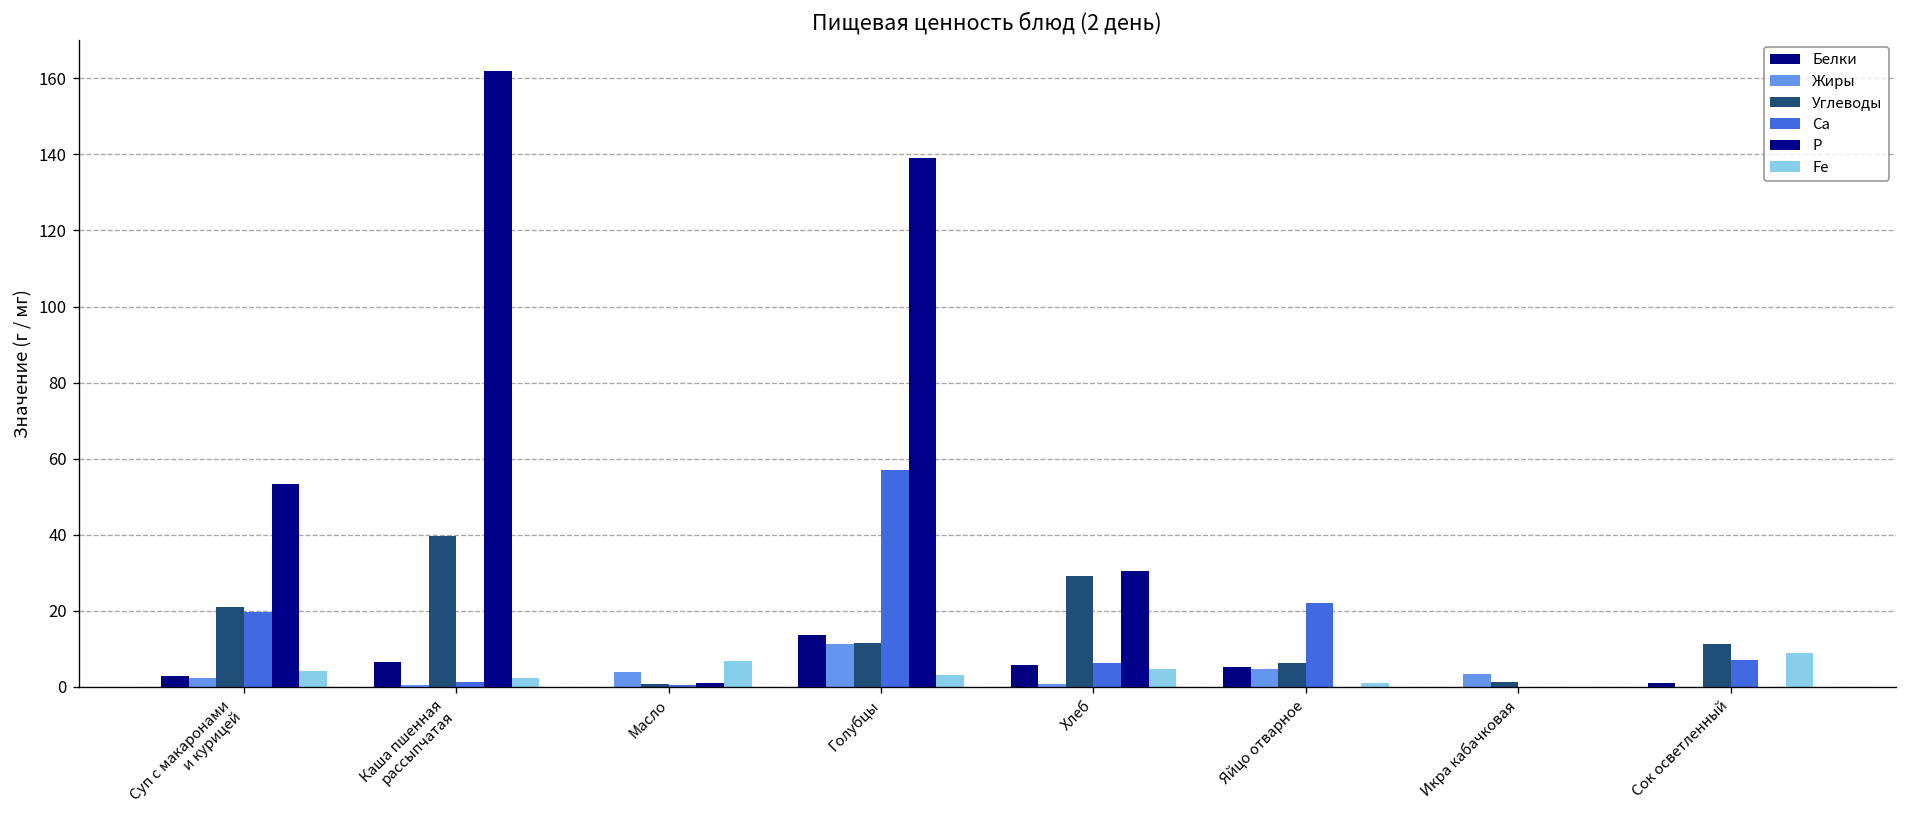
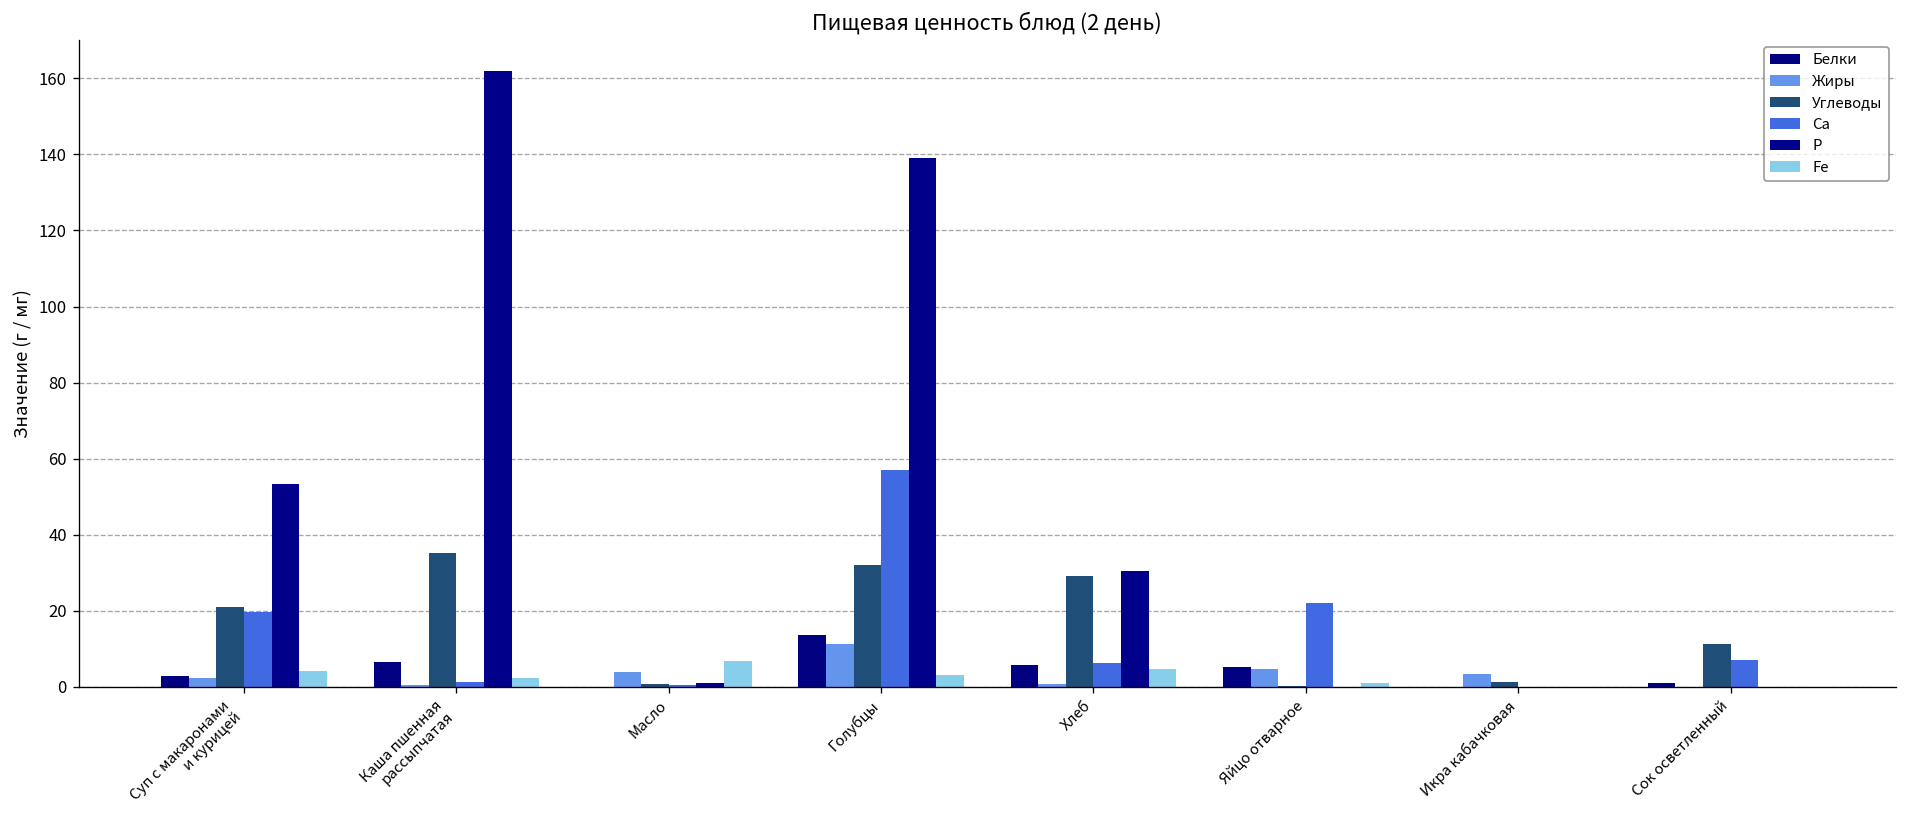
  {
    "Углеводы": {
      "Суп с макаронами и курицей": 21,
-     "Каша пшенная рассыпчатая": 40,
-     "Голубцы": 12,
+     "Каша пшенная рассыпчатая": 35,
+     "Голубцы": 32,
      "Хлеб": 29,
-     "Яйцо отварное": 6,
+     "Яйцо отварное": 0,
      "Икра кабачковая": 1,
      "Сок осветленный": 11
    },
    "Fe": {
      "Суп с макаронами и курицей": 4,
      "Каша пшенная рассыпчатая": 2,
      "Масло": 7,
      "Голубцы": 3,
      "Хлеб": 5,
      "Яйцо отварное": 1,
      "Икра кабачковая": 0,
-     "Сок осветленный": 9
+     "Сок осветленный": 0
    }
  }
